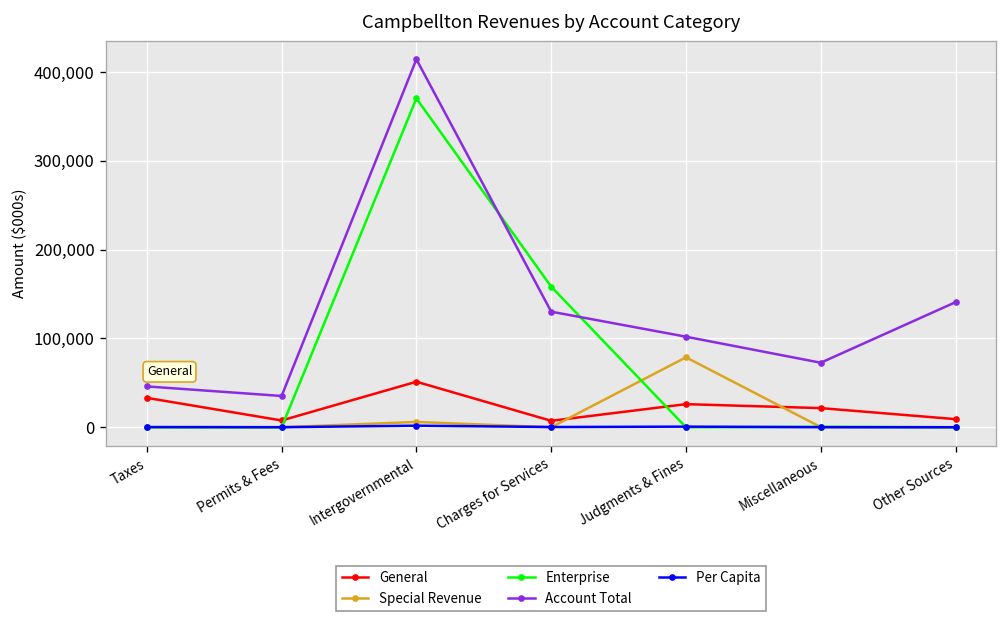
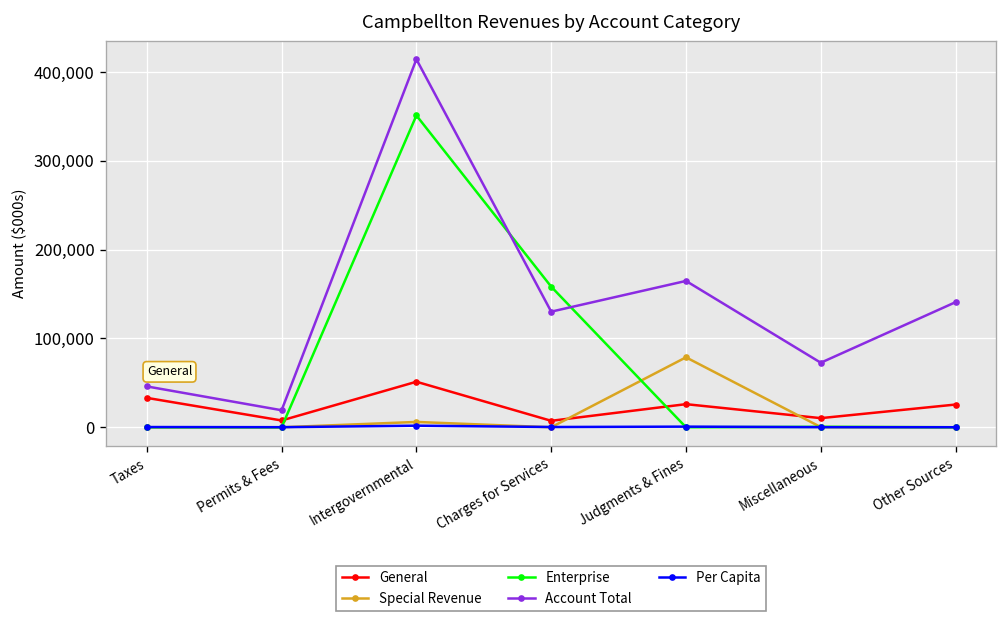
  {
    "General": {
      "Taxes": "30,000",
      "Permits & Fees": "10,000",
      "Intergovernmental": "50,000",
      "Charges for Services": "10,000",
      "Judgments & Fines": "30,000",
-     "Miscellaneous": "20,000",
-     "Other Sources": "10,000"
+     "Miscellaneous": "10,000",
+     "Other Sources": "30,000"
    },
    "Special Revenue": {
      "Intergovernmental": "10,000",
      "Judgments & Fines": "80,000"
    },
    "Enterprise": {
-     "Intergovernmental": "370,000",
+     "Intergovernmental": "350,000",
      "Charges for Services": "160,000"
    },
    "Account Total": {
      "Taxes": "50,000",
-     "Permits & Fees": "40,000",
+     "Permits & Fees": "20,000",
      "Intergovernmental": "410,000",
      "Charges for Services": "130,000",
-     "Judgments & Fines": "100,000",
+     "Judgments & Fines": "160,000",
      "Miscellaneous": "70,000",
      "Other Sources": "140,000"
    },
    "Per Capita": {
      "Intergovernmental": "0"
    }
  }
